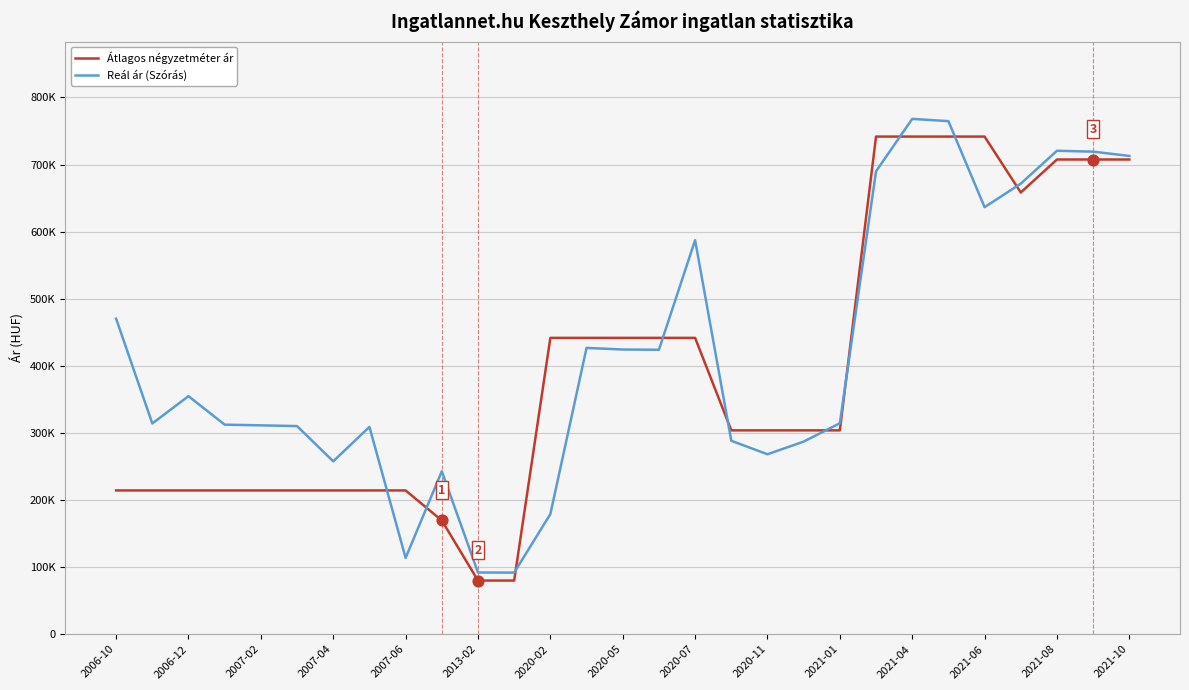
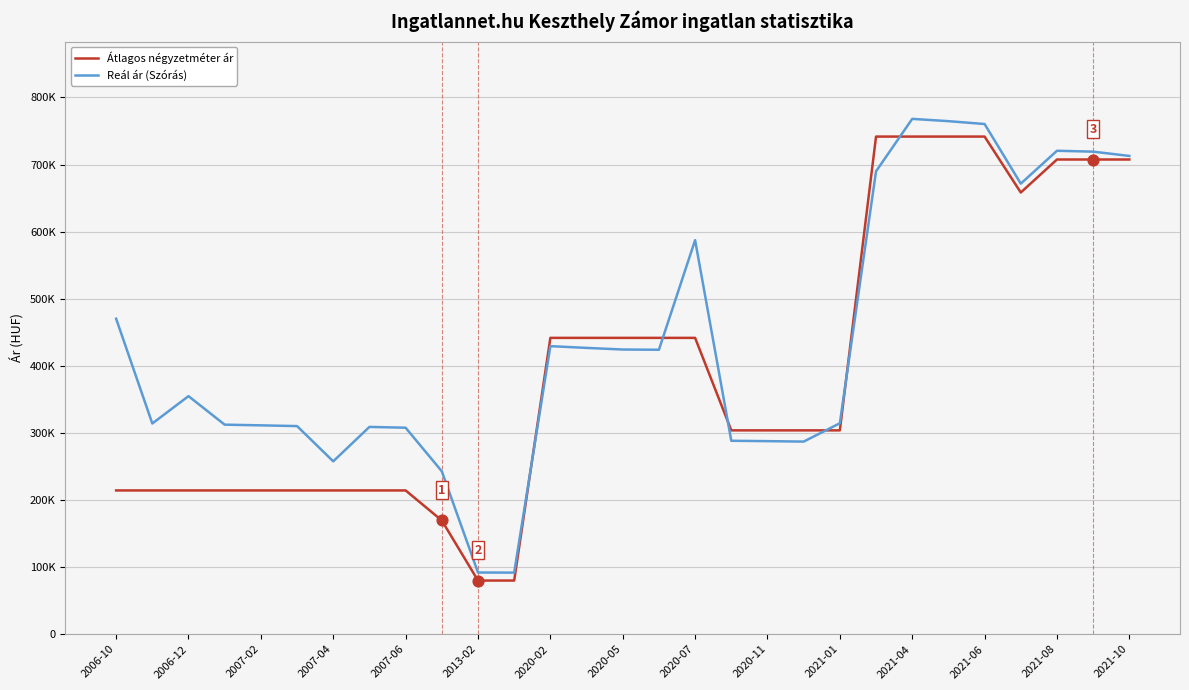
  {
    "Reál ár (Szórás)": {
      "2006-10": 470000,
      "2006-12": 350000,
      "2007-02": 310000,
      "2007-04": 260000,
-     "2007-06": 110000,
-     "2020-02": 180000,
+     "2007-06": 310000,
+     "2020-02": 430000,
      "2020-05": 420000,
      "2020-07": 590000,
-     "2020-11": 270000,
+     "2020-11": 290000,
      "2021-01": 310000,
      "2021-04": 770000,
-     "2021-06": 640000,
+     "2021-06": 760000,
      "2021-08": 720000,
      "2021-10": 710000
    }
  }
